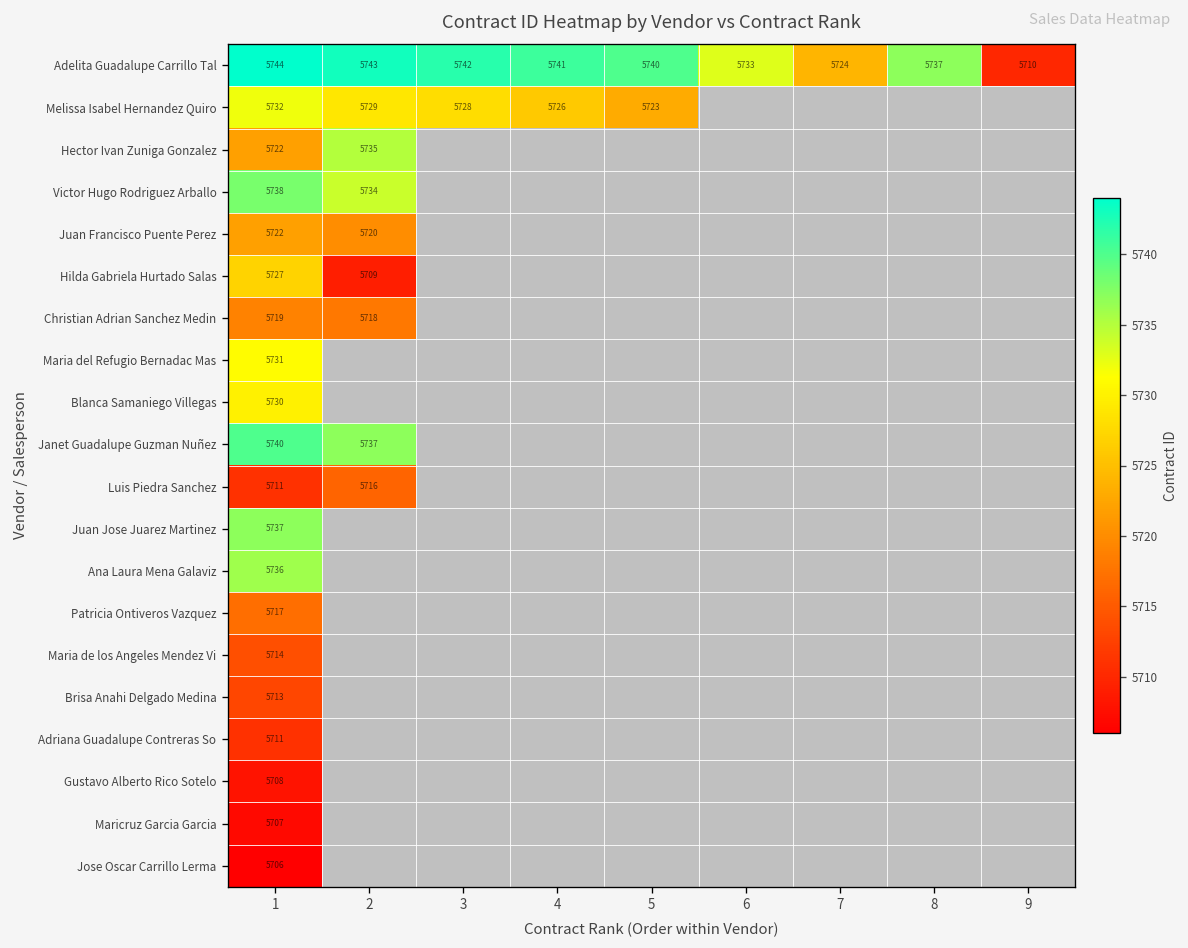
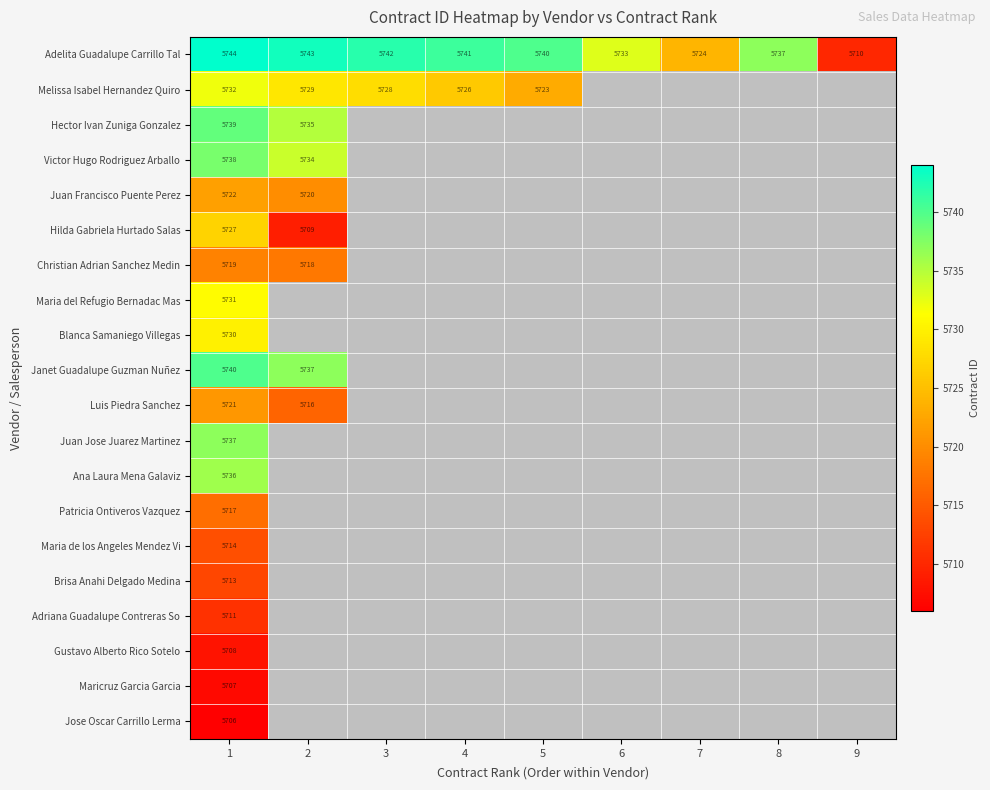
  {
    "Adelita Guadalupe Carrillo Tal": {
      "1": 5744,
      "2": 5743,
      "3": 5742,
      "4": 5741,
      "5": 5740,
      "6": 5733,
      "7": 5724,
      "8": 5737,
      "9": 5710
    },
    "Melissa Isabel Hernandez Quiro": {
      "1": 5732,
      "2": 5729,
      "3": 5728,
      "4": 5726,
      "5": 5723
    },
    "Hector Ivan Zuniga Gonzalez": {
-     "1": 5722,
+     "1": 5739,
      "2": 5735
    },
    "Victor Hugo Rodriguez Arballo": {
      "1": 5738,
      "2": 5734
    },
    "Juan Francisco Puente Perez": {
      "1": 5722,
      "2": 5720
    },
    "Hilda Gabriela Hurtado Salas": {
      "1": 5727,
      "2": 5709
    },
    "Christian Adrian Sanchez Medin": {
      "1": 5719,
      "2": 5718
    },
    "Maria del Refugio Bernadac Mas": {
      "1": 5731
    },
    "Blanca Samaniego Villegas": {
      "1": 5730
    },
    "Janet Guadalupe Guzman Nuñez": {
      "1": 5740,
      "2": 5737
    },
    "Luis Piedra Sanchez": {
-     "1": 5711,
+     "1": 5721,
      "2": 5716
    },
    "Juan Jose Juarez Martinez": {
      "1": 5737
    },
    "Ana Laura Mena Galaviz": {
      "1": 5736
    },
    "Patricia Ontiveros Vazquez": {
      "1": 5717
    },
    "Maria de los Angeles Mendez Vi": {
      "1": 5714
    },
    "Brisa Anahi Delgado Medina": {
      "1": 5713
    },
    "Adriana Guadalupe Contreras So": {
      "1": 5711
    },
    "Gustavo Alberto Rico Sotelo": {
      "1": 5708
    },
    "Maricruz Garcia Garcia": {
      "1": 5707
    },
    "Jose Oscar Carrillo Lerma": {
      "1": 5706
    }
  }
